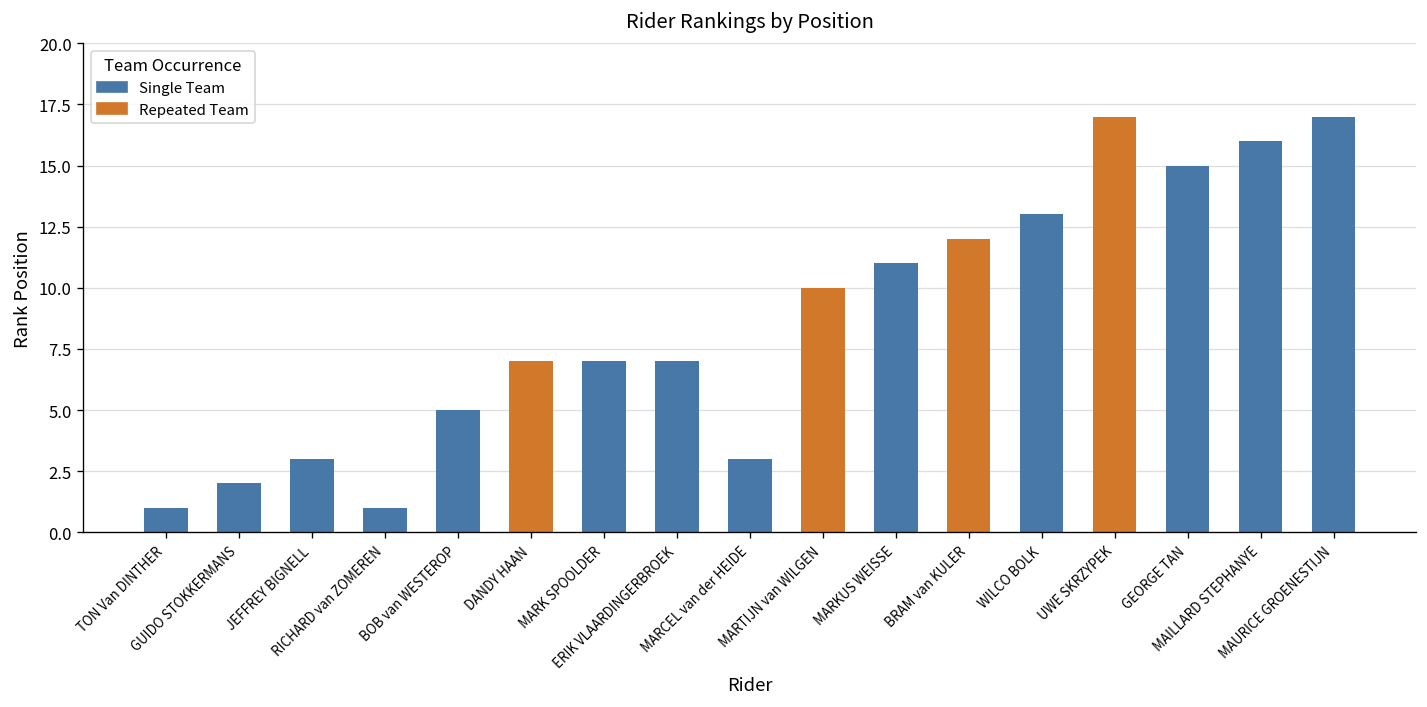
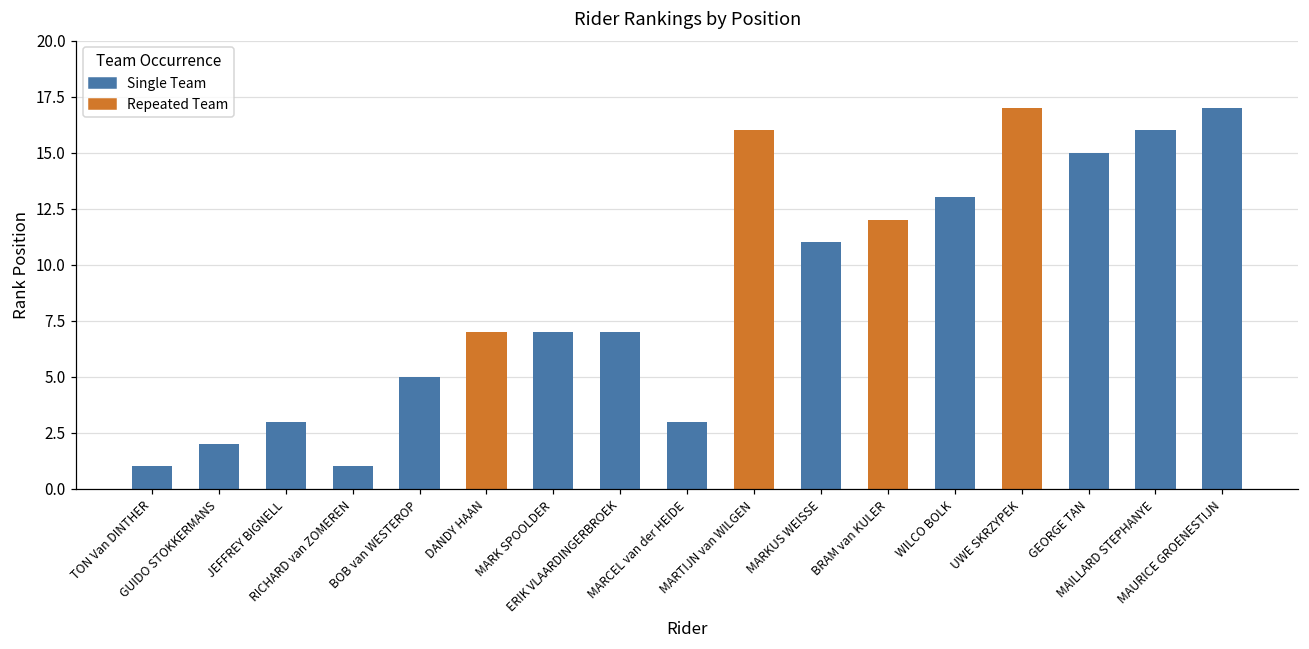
  {
    "TON Van DINTHER": 1,
    "GUIDO STOKKERMANS": 2,
    "JEFFREY BIGNELL": 3,
    "RICHARD van ZOMEREN": 1,
    "BOB van WESTEROP": 5,
    "DANDY HAAN": 7,
    "MARK SPOOLDER": 7,
    "ERIK VLAARDINGERBROEK": 7,
    "MARCEL van der HEIDE": 3,
-   "MARTIJN van WILGEN": 10,
+   "MARTIJN van WILGEN": 16,
    "MARKUS WEISSE": 11,
    "BRAM van KULER": 12,
    "WILCO BOLK": 13,
    "UWE SKRZYPEK": 17,
    "GEORGE TAN": 15,
    "MAILLARD STEPHANYE": 16,
    "MAURICE GROENESTIJN": 17
  }
